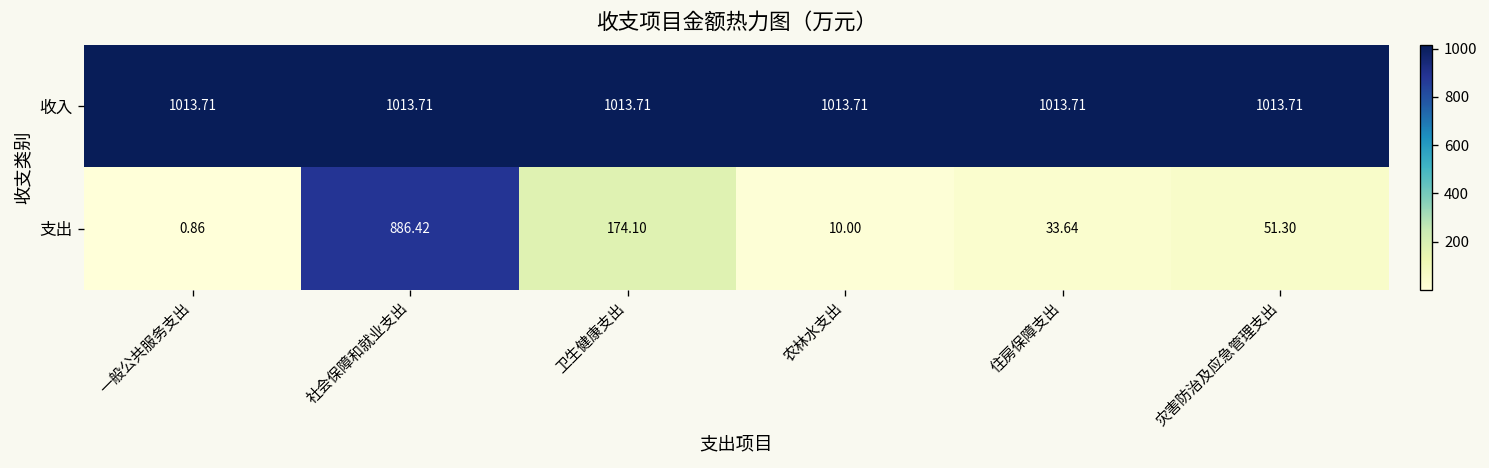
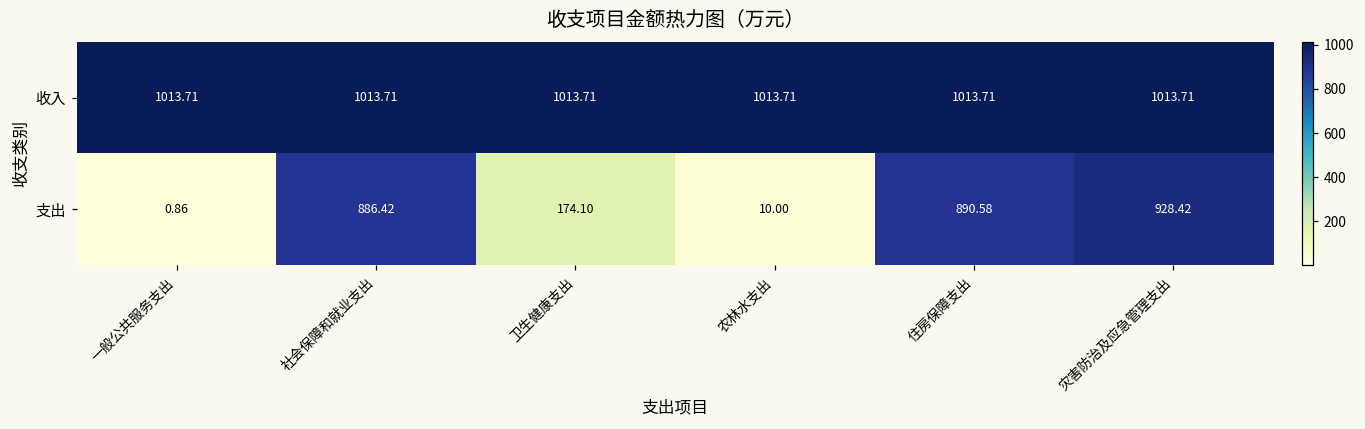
  {
    "收入": {
      "一般公共服务支出": 1013.71,
      "社会保障和就业支出": 1013.71,
      "卫生健康支出": 1013.71,
      "农林水支出": 1013.71,
      "住房保障支出": 1013.71,
      "灾害防治及应急管理支出": 1013.71
    },
    "支出": {
      "一般公共服务支出": 0.86,
      "社会保障和就业支出": 886.42,
      "卫生健康支出": 174.10,
      "农林水支出": 10.00,
-     "住房保障支出": 33.64,
-     "灾害防治及应急管理支出": 51.30
+     "住房保障支出": 890.58,
+     "灾害防治及应急管理支出": 928.42
    }
  }
